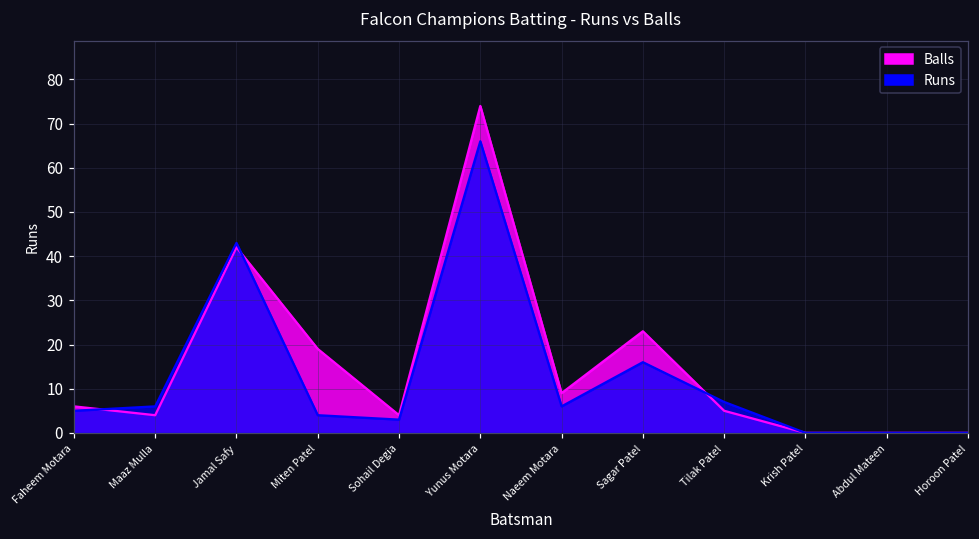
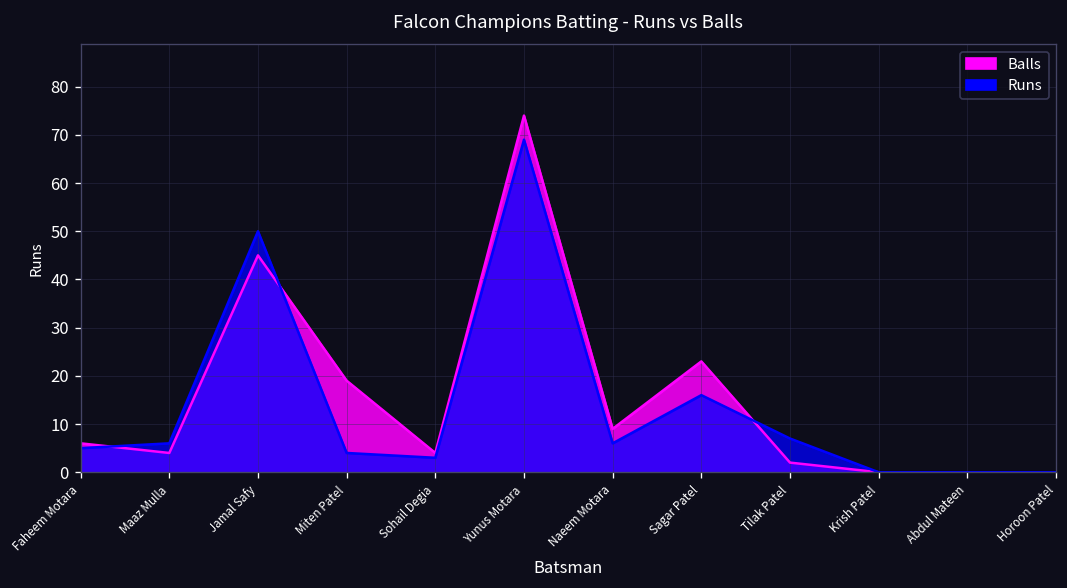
  {
    "Balls": {
      "Faheem Motara": 6,
      "Maaz Mulla": 4,
-     "Jamal Safy": 42,
+     "Jamal Safy": 45,
      "Miten Patel": 19,
      "Sohail Degia": 4,
      "Yunus Motara": 74,
      "Naeem Motara": 9,
      "Sagar Patel": 23,
-     "Tilak Patel": 5
+     "Tilak Patel": 2
    },
    "Runs": {
      "Faheem Motara": 5,
      "Maaz Mulla": 6,
-     "Jamal Safy": 43,
+     "Jamal Safy": 50,
      "Miten Patel": 4,
      "Sohail Degia": 3,
-     "Yunus Motara": 66,
+     "Yunus Motara": 69,
      "Naeem Motara": 6,
      "Sagar Patel": 16,
      "Tilak Patel": 7
    }
  }
